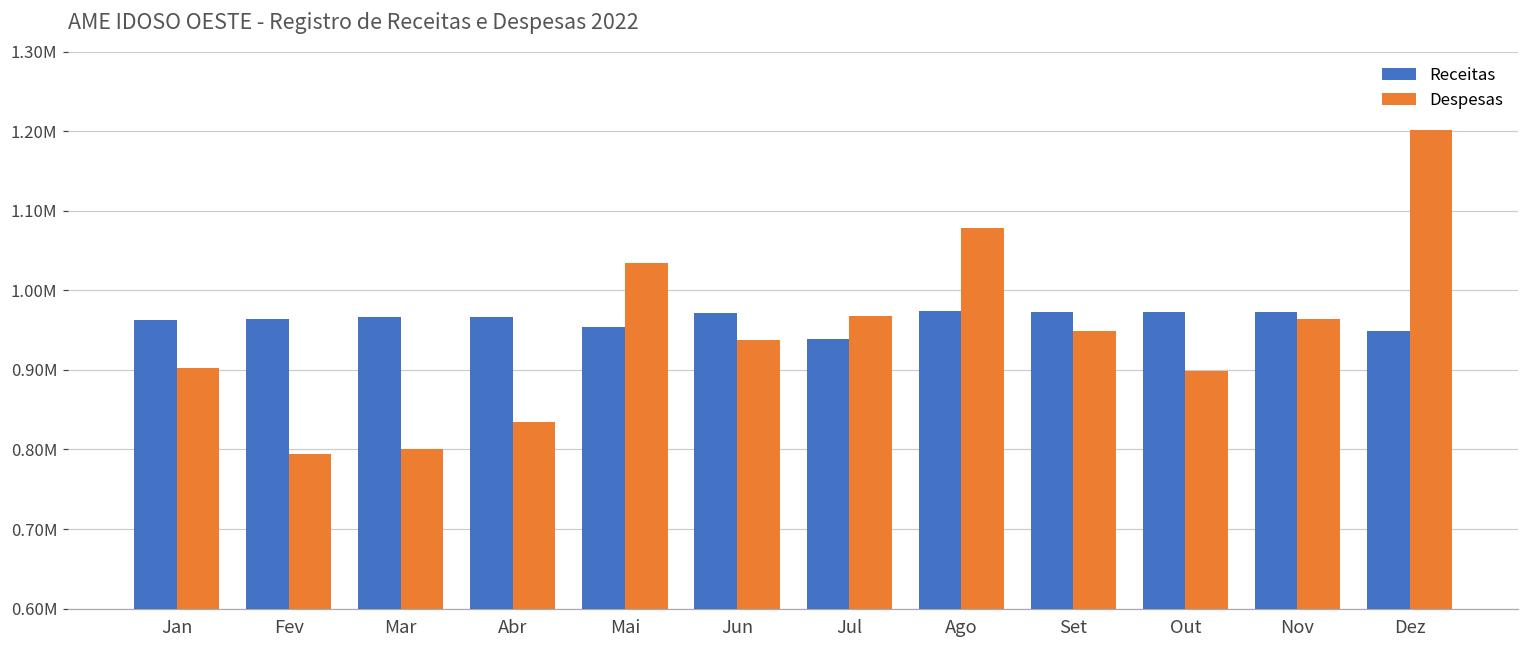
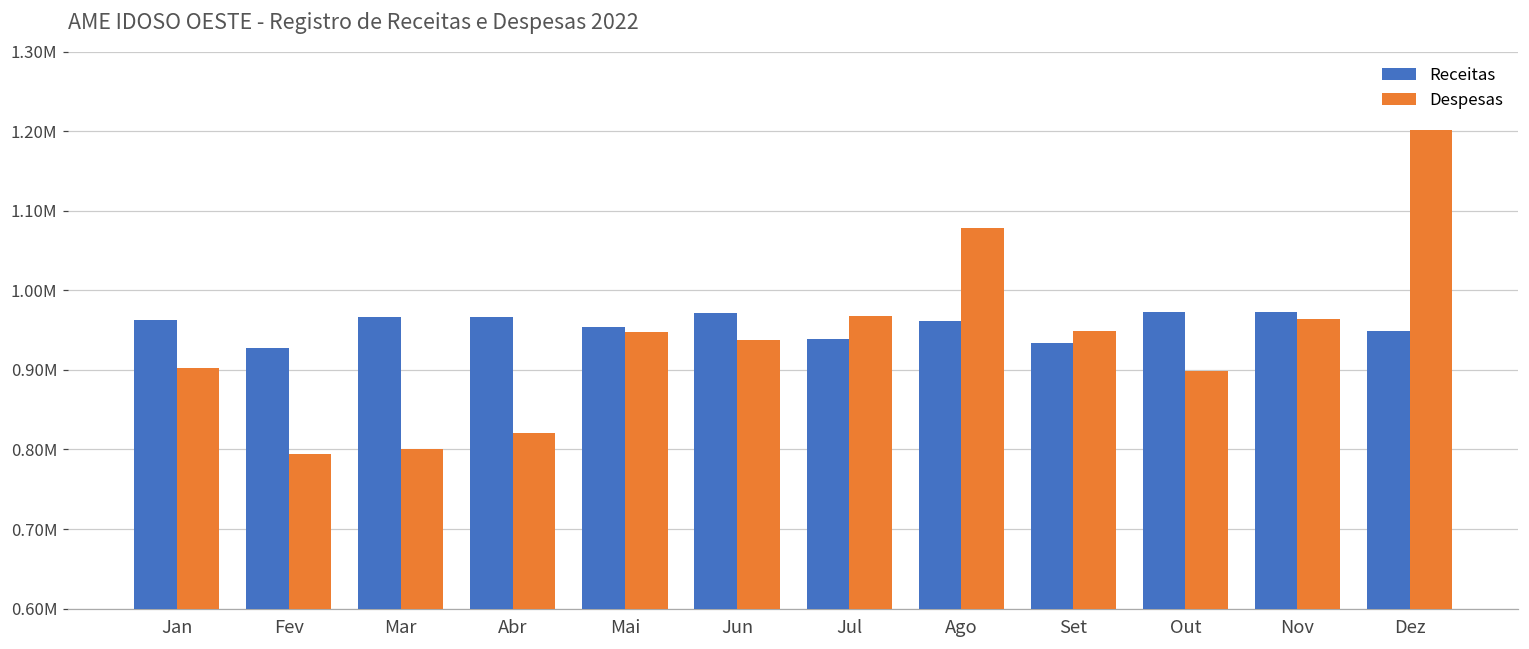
  {
    "Receitas": {
      "Jan": 960000,
-     "Fev": 960000,
+     "Fev": 930000,
      "Mar": 970000,
      "Abr": 970000,
      "Mai": 950000,
      "Jun": 970000,
      "Jul": 940000,
-     "Ago": 970000,
-     "Set": 970000,
+     "Ago": 960000,
+     "Set": 930000,
      "Out": 970000,
      "Nov": 970000,
      "Dez": 950000
    },
    "Despesas": {
      "Jan": 900000,
      "Fev": 790000,
      "Mar": 800000,
-     "Abr": 830000,
-     "Mai": 1030000,
+     "Abr": 820000,
+     "Mai": 950000,
      "Jun": 940000,
      "Jul": 970000,
      "Ago": 1080000,
      "Set": 950000,
      "Out": 900000,
      "Nov": 960000,
      "Dez": 1200000
    }
  }
